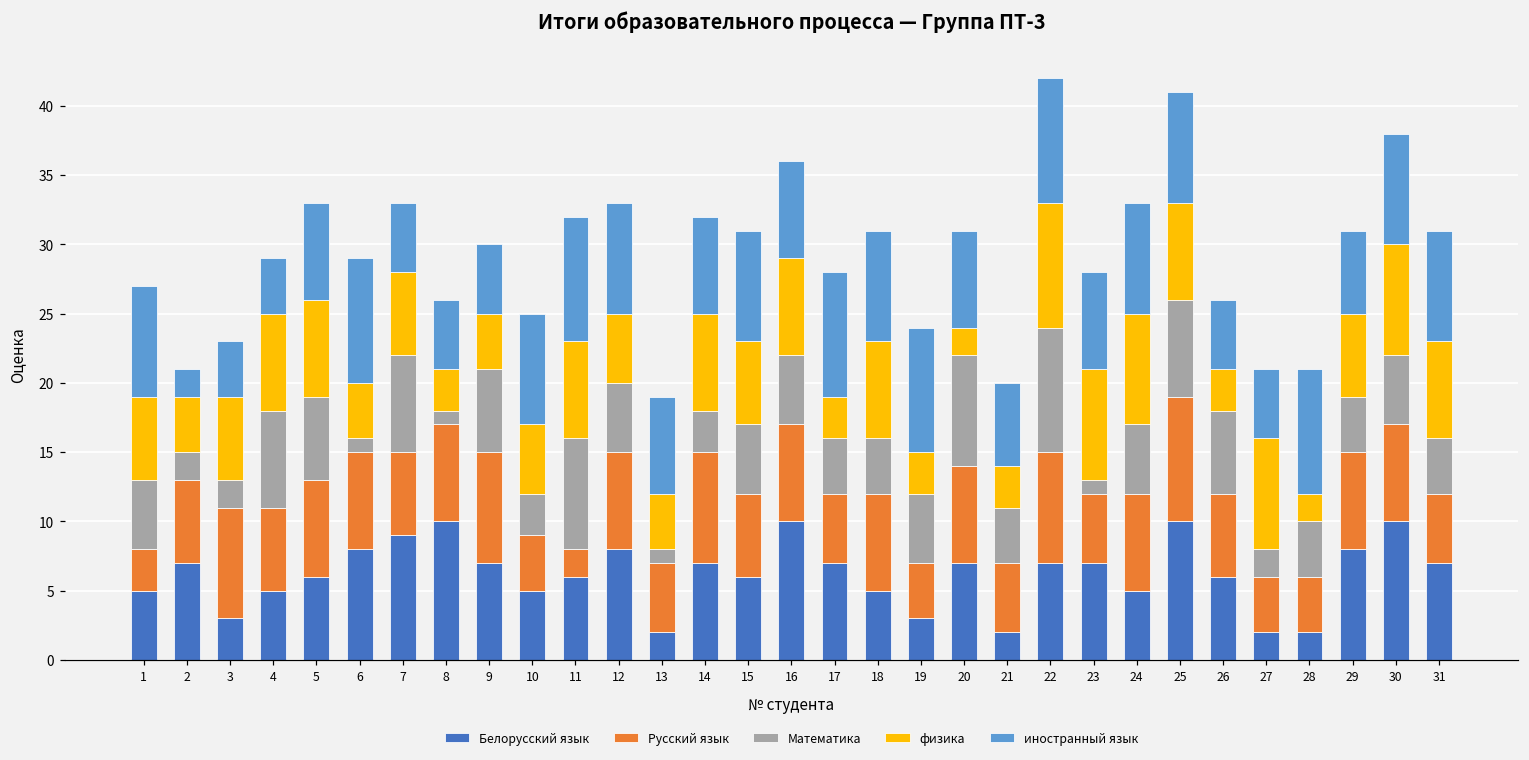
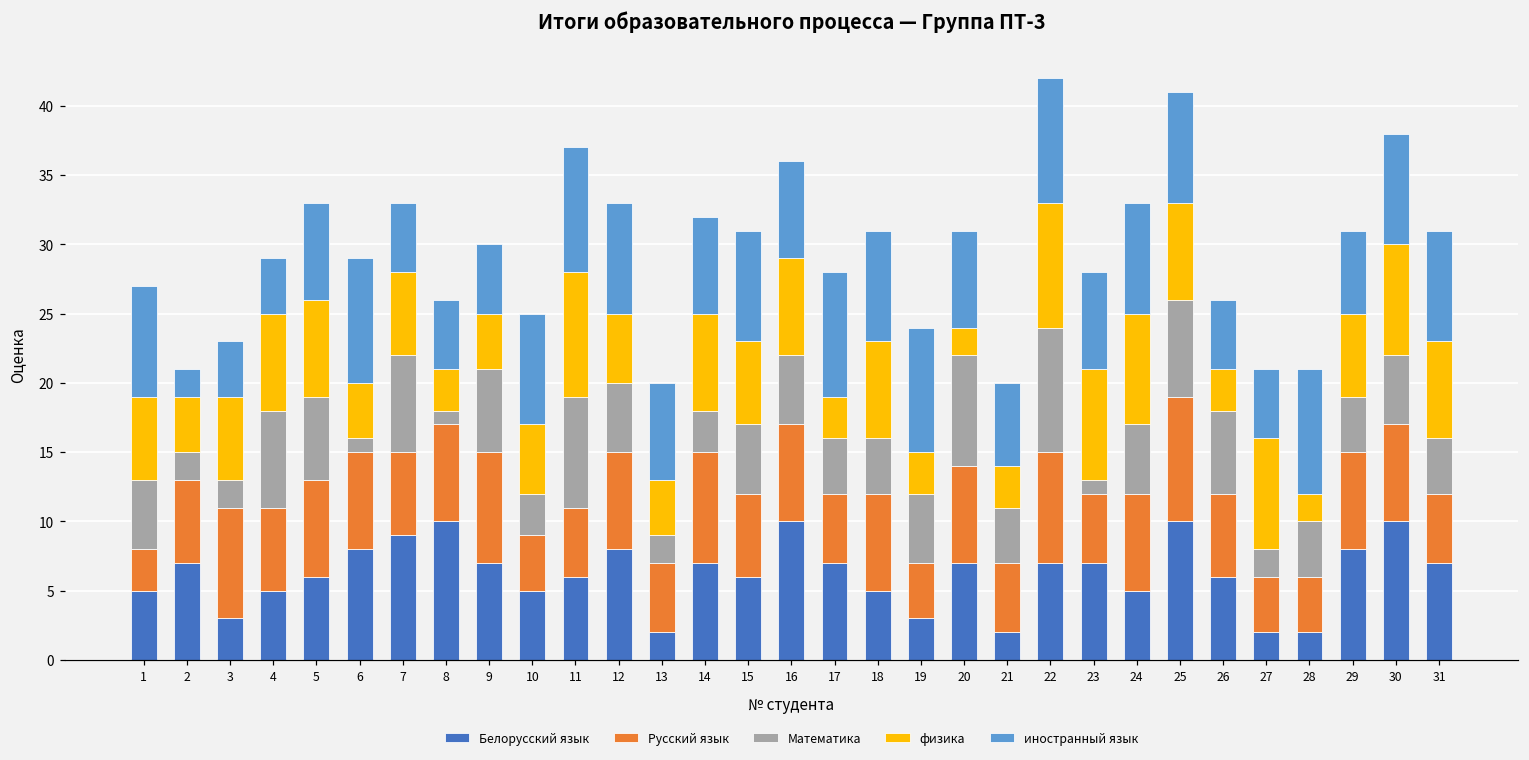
  {
    "Русский язык": {
      "1": 3,
      "2": 6,
      "3": 8,
      "4": 6,
      "5": 7,
      "6": 7,
      "7": 6,
      "8": 7,
      "9": 8,
      "10": 4,
-     "11": 2,
+     "11": 5,
      "12": 7,
      "13": 5,
      "14": 8,
      "15": 6,
      "16": 7,
      "17": 5,
      "18": 7,
      "19": 4,
      "20": 7,
      "21": 5,
      "22": 8,
      "23": 5,
      "24": 7,
      "25": 9,
      "26": 6,
      "27": 4,
      "28": 4,
      "29": 7,
      "30": 7,
      "31": 5
    },
    "Математика": {
      "1": 5,
      "2": 2,
      "3": 2,
      "4": 7,
      "5": 6,
      "6": 1,
      "7": 7,
      "8": 1,
      "9": 6,
      "10": 3,
      "11": 8,
      "12": 5,
-     "13": 1,
+     "13": 2,
      "14": 3,
      "15": 5,
      "16": 5,
      "17": 4,
      "18": 4,
      "19": 5,
      "20": 8,
      "21": 4,
      "22": 9,
      "23": 1,
      "24": 5,
      "25": 7,
      "26": 6,
      "27": 2,
      "28": 4,
      "29": 4,
      "30": 5,
      "31": 4
    },
    "физика": {
      "1": 6,
      "2": 4,
      "3": 6,
      "4": 7,
      "5": 7,
      "6": 4,
      "7": 6,
      "8": 3,
      "9": 4,
      "10": 5,
-     "11": 7,
+     "11": 9,
      "12": 5,
      "13": 4,
      "14": 7,
      "15": 6,
      "16": 7,
      "17": 3,
      "18": 7,
      "19": 3,
      "20": 2,
      "21": 3,
      "22": 9,
      "23": 8,
      "24": 8,
      "25": 7,
      "26": 3,
      "27": 8,
      "28": 2,
      "29": 6,
      "30": 8,
      "31": 7
    }
  }
